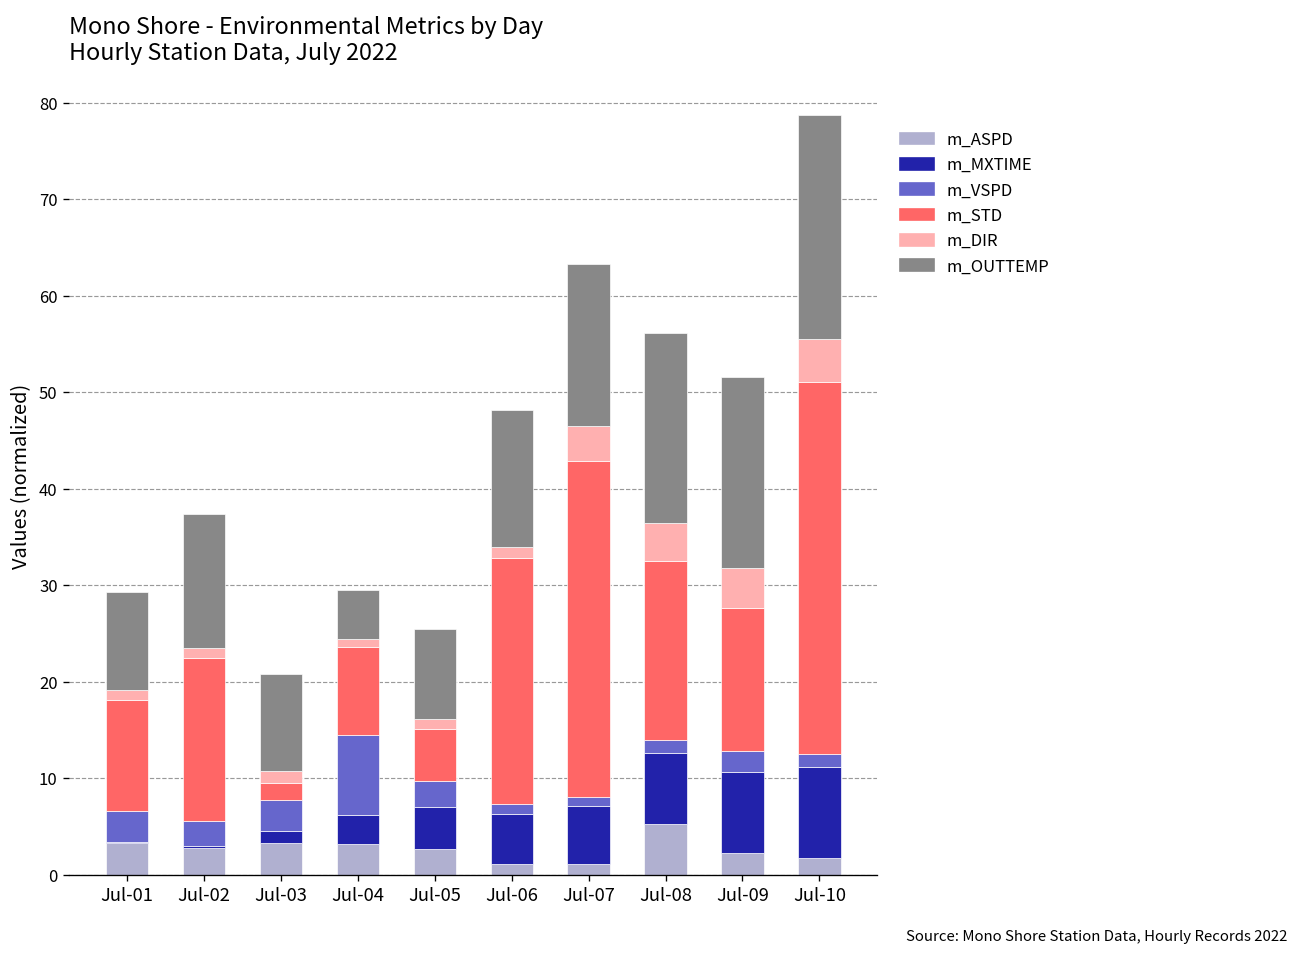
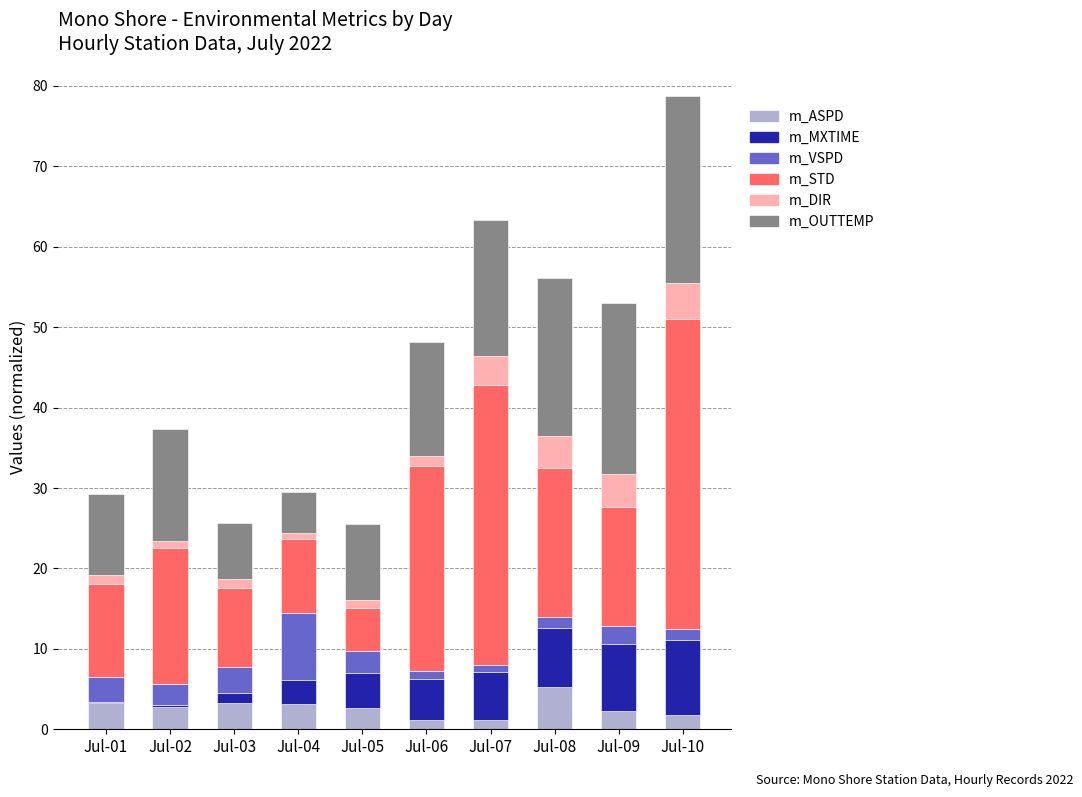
  {
    "m_ASPD": {
      "Jul-01": 3,
      "Jul-02": 3,
      "Jul-03": 3,
      "Jul-04": 3,
      "Jul-05": 3,
      "Jul-06": 1,
      "Jul-07": 1,
      "Jul-08": 5,
      "Jul-09": 2,
      "Jul-10": 2
    },
    "m_MXTIME": {
      "Jul-03": 1,
      "Jul-04": 3,
      "Jul-05": 4,
      "Jul-06": 5,
      "Jul-07": 6,
      "Jul-08": 7,
      "Jul-09": 8,
      "Jul-10": 9
    },
    "m_VSPD": {
      "Jul-01": 3,
      "Jul-02": 3,
      "Jul-03": 3,
      "Jul-04": 8,
      "Jul-05": 3,
      "Jul-06": 1,
      "Jul-07": 1,
      "Jul-08": 1,
      "Jul-09": 2,
      "Jul-10": 1
    },
    "m_STD": {
      "Jul-01": 12,
      "Jul-02": 17,
-     "Jul-03": 2,
+     "Jul-03": 10,
      "Jul-04": 9,
      "Jul-05": 5,
      "Jul-06": 26,
      "Jul-07": 35,
      "Jul-08": 19,
      "Jul-09": 15,
      "Jul-10": 39
    },
    "m_DIR": {
      "Jul-01": 1,
      "Jul-02": 1,
      "Jul-03": 1,
      "Jul-04": 1,
      "Jul-05": 1,
      "Jul-06": 1,
      "Jul-07": 4,
      "Jul-08": 4,
      "Jul-09": 4,
      "Jul-10": 4
    },
    "m_OUTTEMP": {
      "Jul-01": 10,
      "Jul-02": 14,
-     "Jul-03": 10,
+     "Jul-03": 7,
      "Jul-04": 5,
      "Jul-05": 9,
      "Jul-06": 14,
      "Jul-07": 17,
      "Jul-08": 20,
-     "Jul-09": 20,
+     "Jul-09": 21,
      "Jul-10": 23
    }
  }
